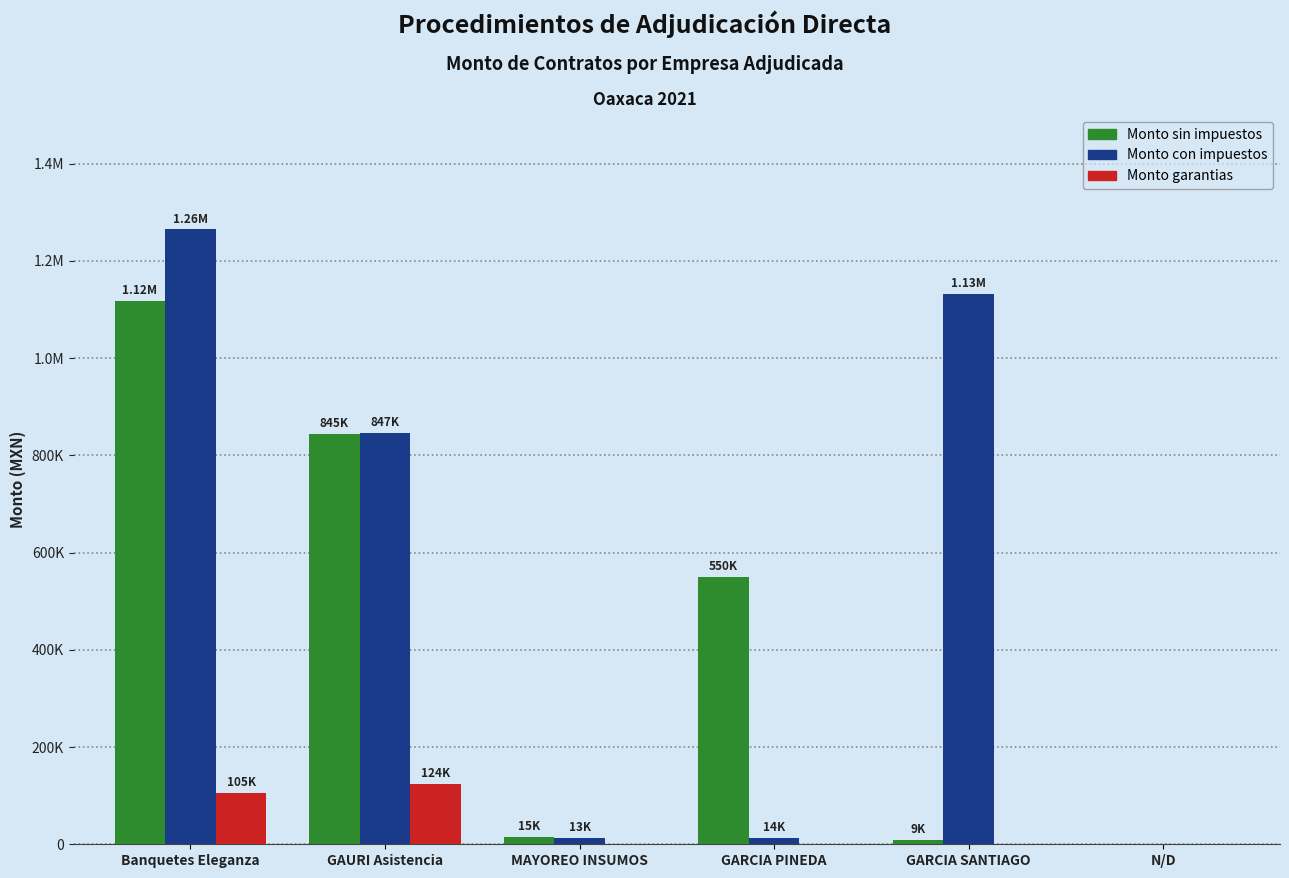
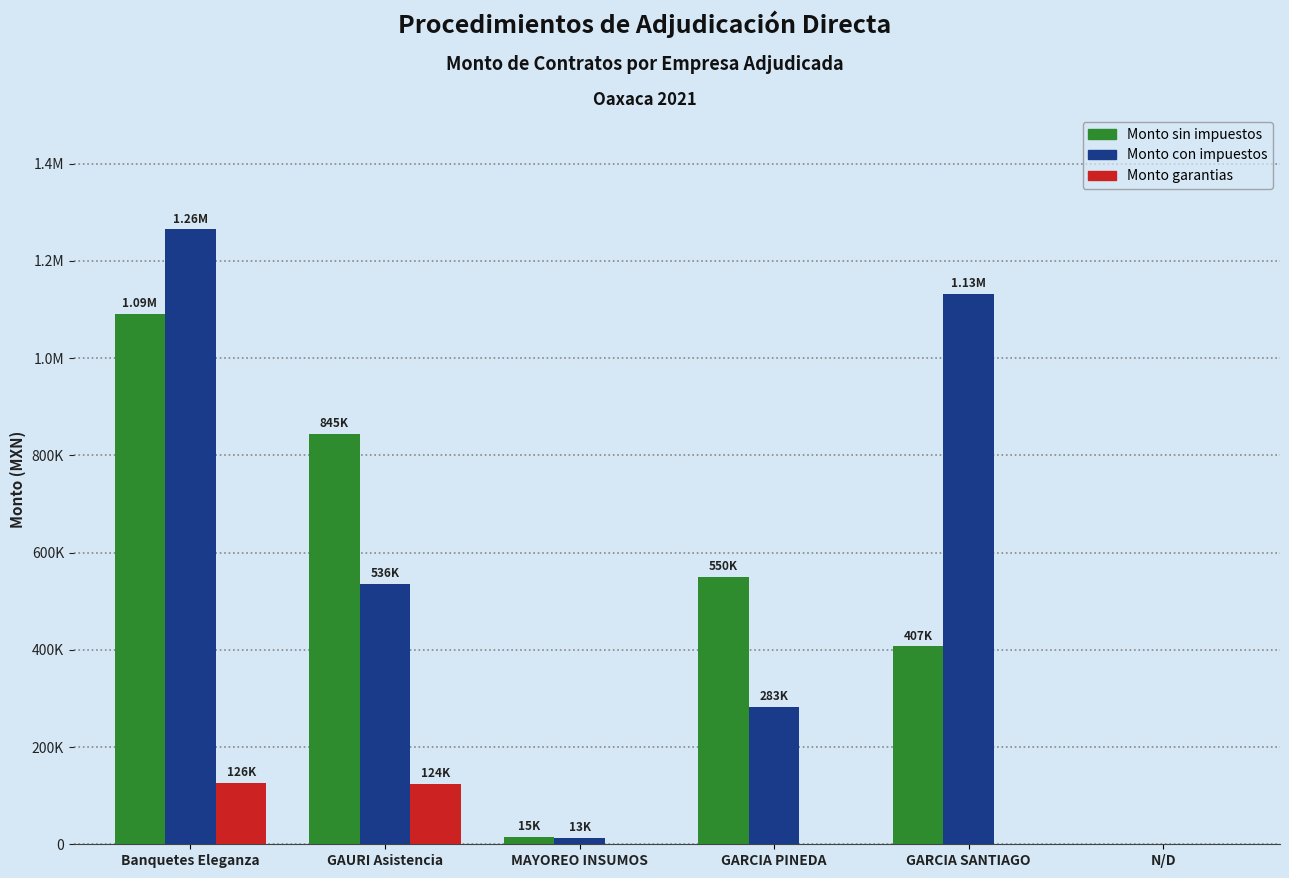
  {
    "Monto sin impuestos": {
-     "Banquetes Eleganza": "1.12M",
+     "Banquetes Eleganza": "1.09M",
      "GAURI Asistencia": "845K",
      "MAYOREO INSUMOS": "15K",
      "GARCIA PINEDA": "550K",
-     "GARCIA SANTIAGO": "9K"
+     "GARCIA SANTIAGO": "407K"
    },
    "Monto con impuestos": {
      "Banquetes Eleganza": "1.26M",
-     "GAURI Asistencia": "847K",
+     "GAURI Asistencia": "536K",
      "MAYOREO INSUMOS": "13K",
-     "GARCIA PINEDA": "14K",
+     "GARCIA PINEDA": "283K",
      "GARCIA SANTIAGO": "1.13M"
    },
    "Monto garantias": {
-     "Banquetes Eleganza": "105K",
+     "Banquetes Eleganza": "126K",
      "GAURI Asistencia": "124K"
    }
  }
